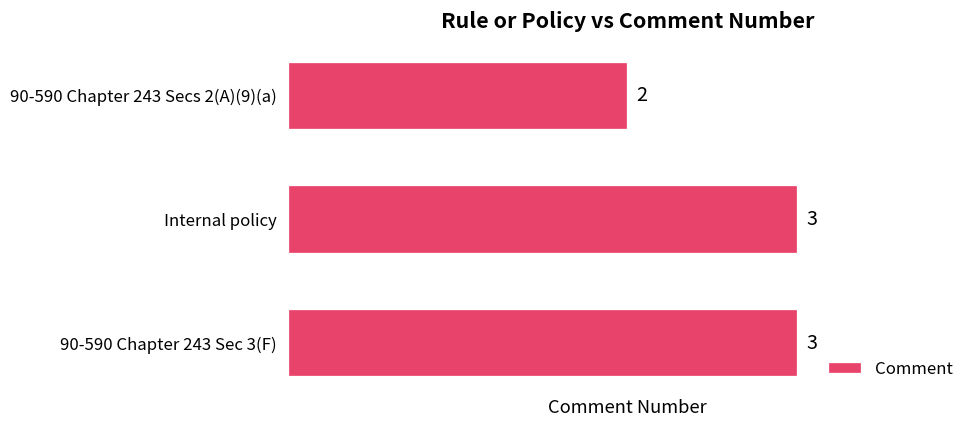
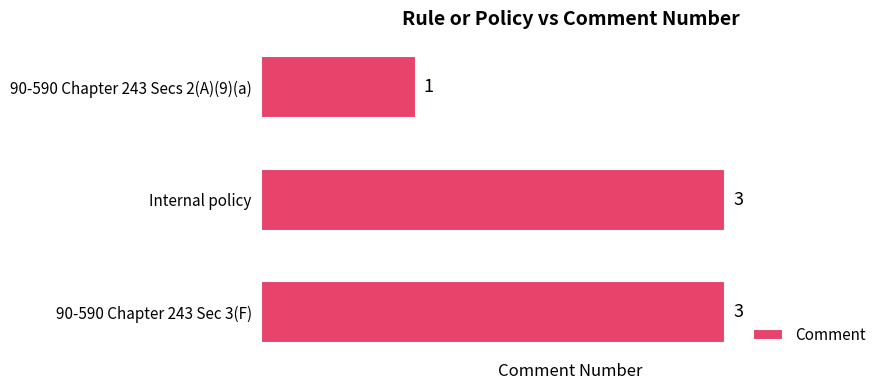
  {
-   "90-590 Chapter 243 Secs 2(A)(9)(a)": 2,
+   "90-590 Chapter 243 Secs 2(A)(9)(a)": 1,
    "Internal policy": 3,
    "90-590 Chapter 243 Sec 3(F)": 3
  }
